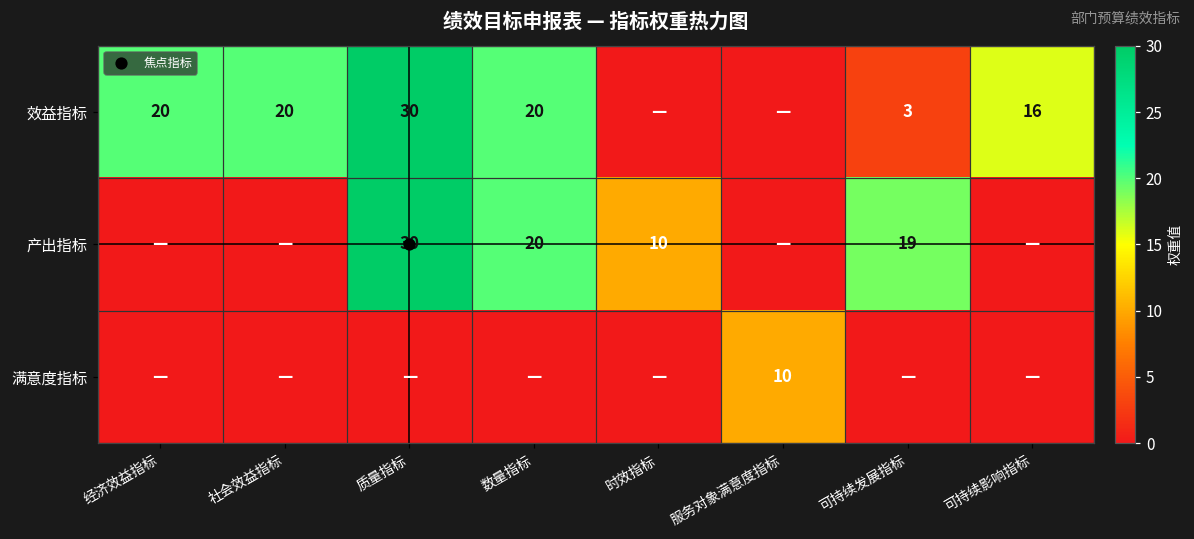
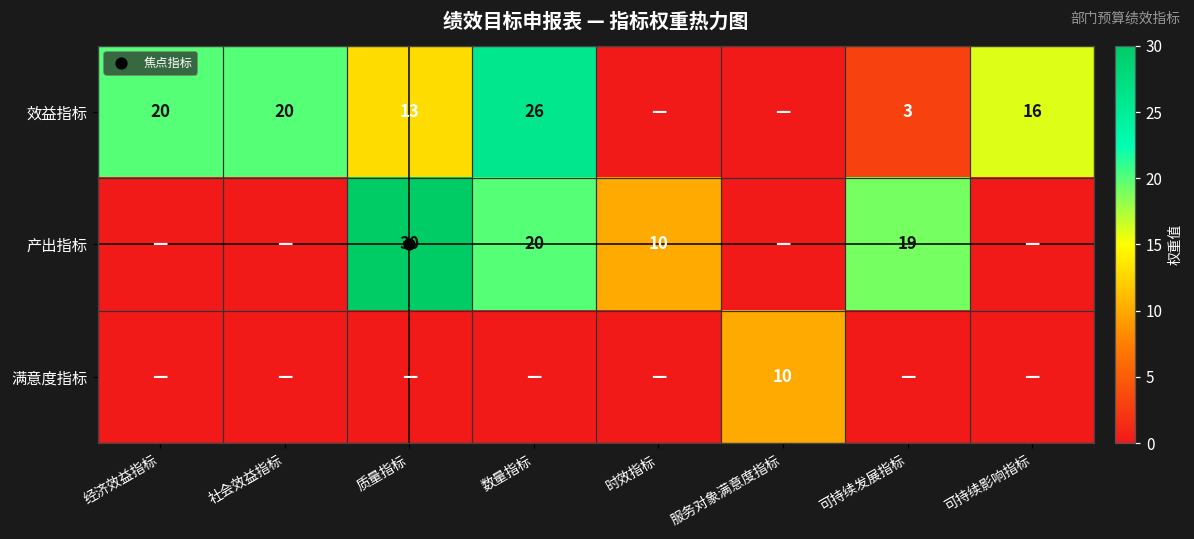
  {
    "效益指标": {
      "经济效益指标": 20,
      "社会效益指标": 20,
-     "质量指标": 30,
-     "数量指标": 20,
+     "质量指标": 13,
+     "数量指标": 26,
      "可持续发展指标": 3,
      "可持续影响指标": 16
    },
    "产出指标": {
      "数量指标": 20,
      "时效指标": 10,
      "可持续发展指标": 19
    },
    "满意度指标": {
      "服务对象满意度指标": 10
    }
  }
